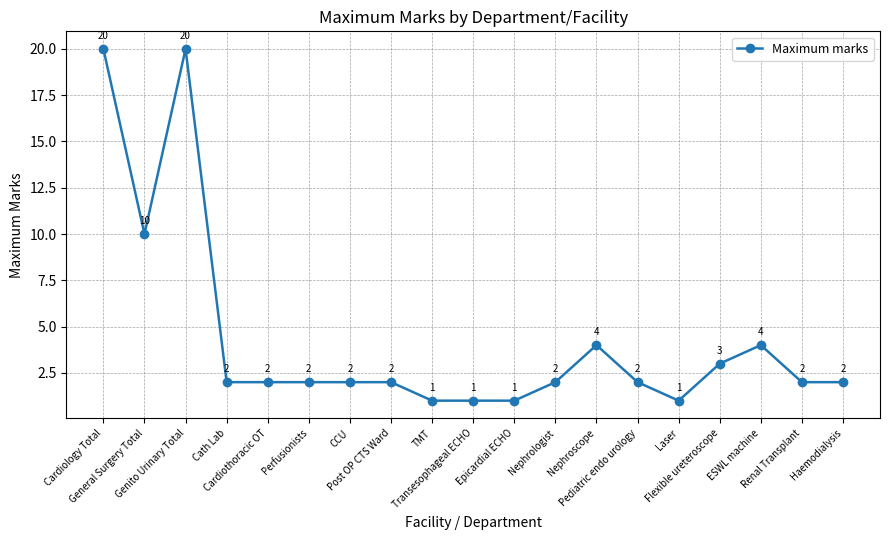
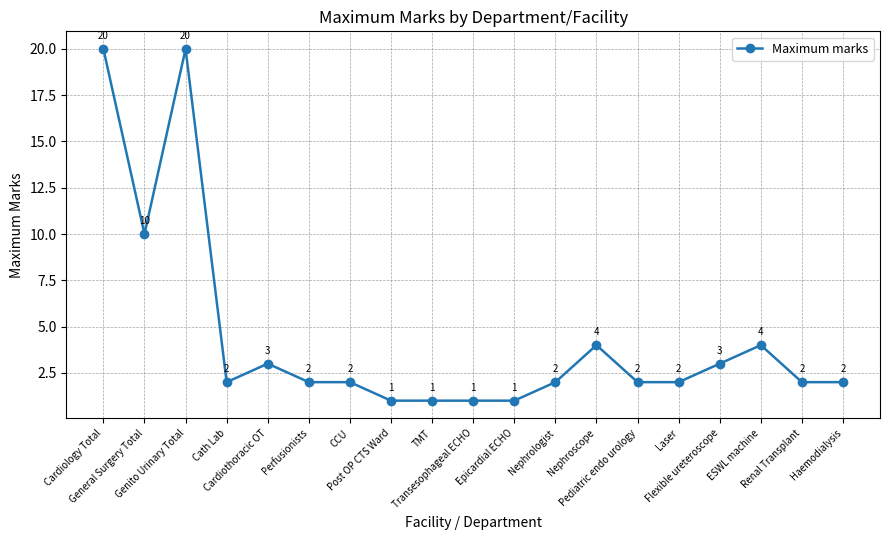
  {
    "Cardiology Total": 20,
    "General Surgery Total": 10,
    "Genito Urinary Total": 20,
    "Cath Lab": 2,
-   "Cardiothoracic OT": 2,
+   "Cardiothoracic OT": 3,
    "Perfusionists": 2,
    "CCU": 2,
-   "Post OP CTS Ward": 2,
+   "Post OP CTS Ward": 1,
    "TMT": 1,
    "Transesophageal ECHO": 1,
    "Epicardial ECHO": 1,
    "Nephrologist": 2,
    "Nephroscope": 4,
    "Pediatric endo urology": 2,
-   "Laser": 1,
+   "Laser": 2,
    "Flexible ureteroscope": 3,
    "ESWL machine": 4,
    "Renal Transplant": 2,
    "Haemodialysis": 2
  }
